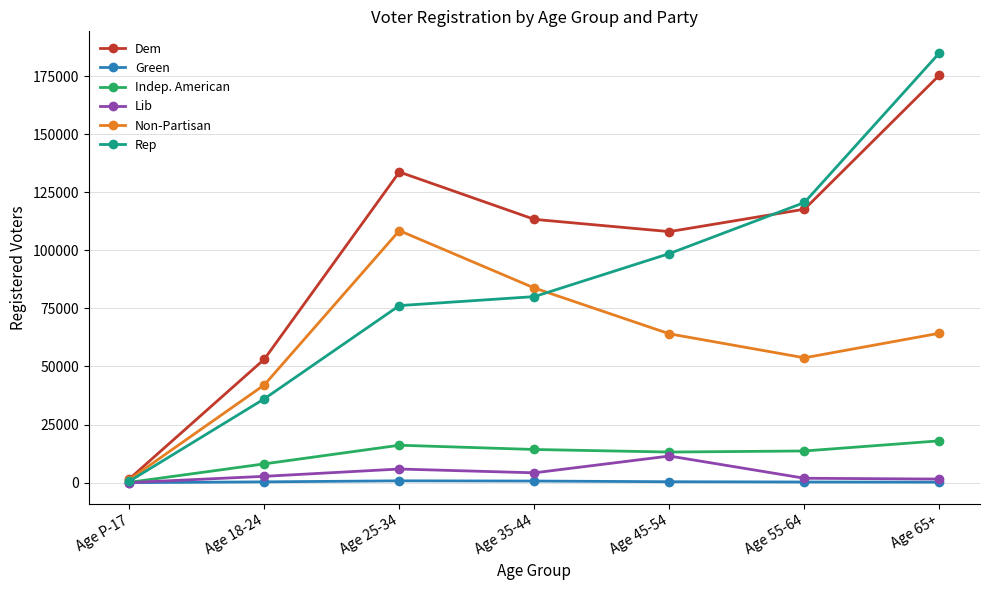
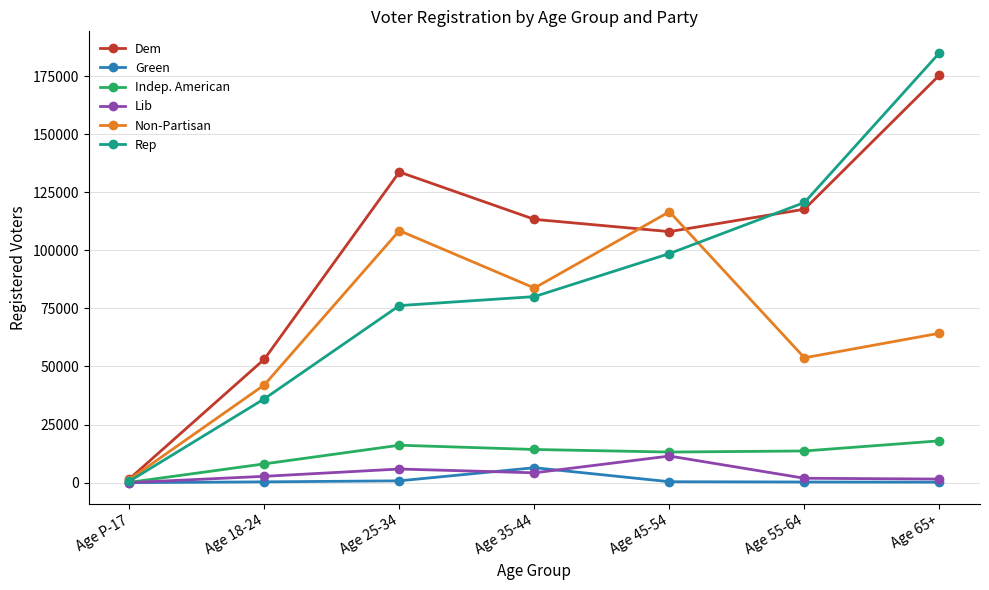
  {
    "Dem": {
      "Age 18-24": 53000,
      "Age 25-34": 134000,
      "Age 35-44": 113000,
      "Age 45-54": 108000,
      "Age 55-64": 118000,
      "Age 65+": 175000
    },
    "Green": {
      "Age 18-24": 0,
      "Age 25-34": 1000,
-     "Age 35-44": 1000,
+     "Age 35-44": 6000,
      "Age 45-54": 0,
      "Age 55-64": 0,
      "Age 65+": 0
    },
    "Lib": {
      "Age 18-24": 3000,
      "Age 25-34": 6000,
      "Age 35-44": 4000,
      "Age 45-54": 11000,
      "Age 55-64": 2000,
      "Age 65+": 2000
    },
    "Non-Partisan": {
      "Age 18-24": 42000,
      "Age 25-34": 108000,
      "Age 35-44": 84000,
-     "Age 45-54": 64000,
+     "Age 45-54": 117000,
      "Age 55-64": 54000,
      "Age 65+": 64000
    }
  }
